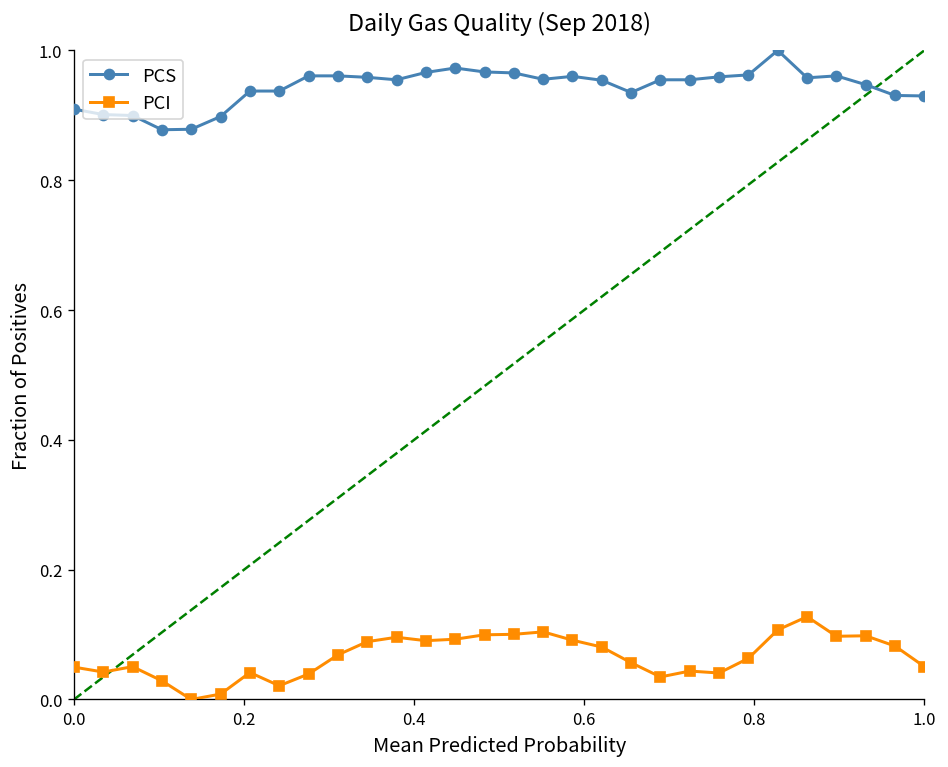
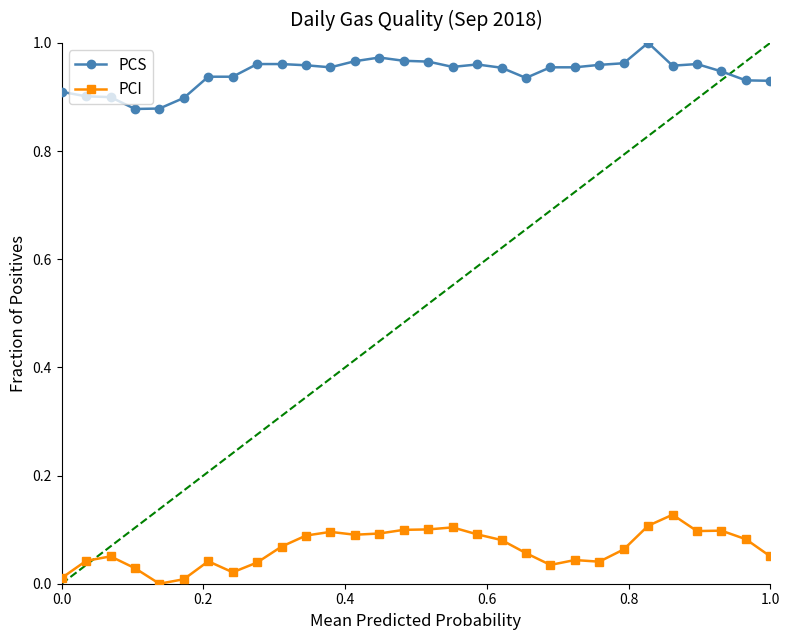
  {
    "PCS": {
      "0.0": 0.91,
      "1.0": 0.93
    },
    "PCI": {
-     "0.0": 0.05,
+     "0.0": 0.01,
      "1.0": 0.05
    }
  }
